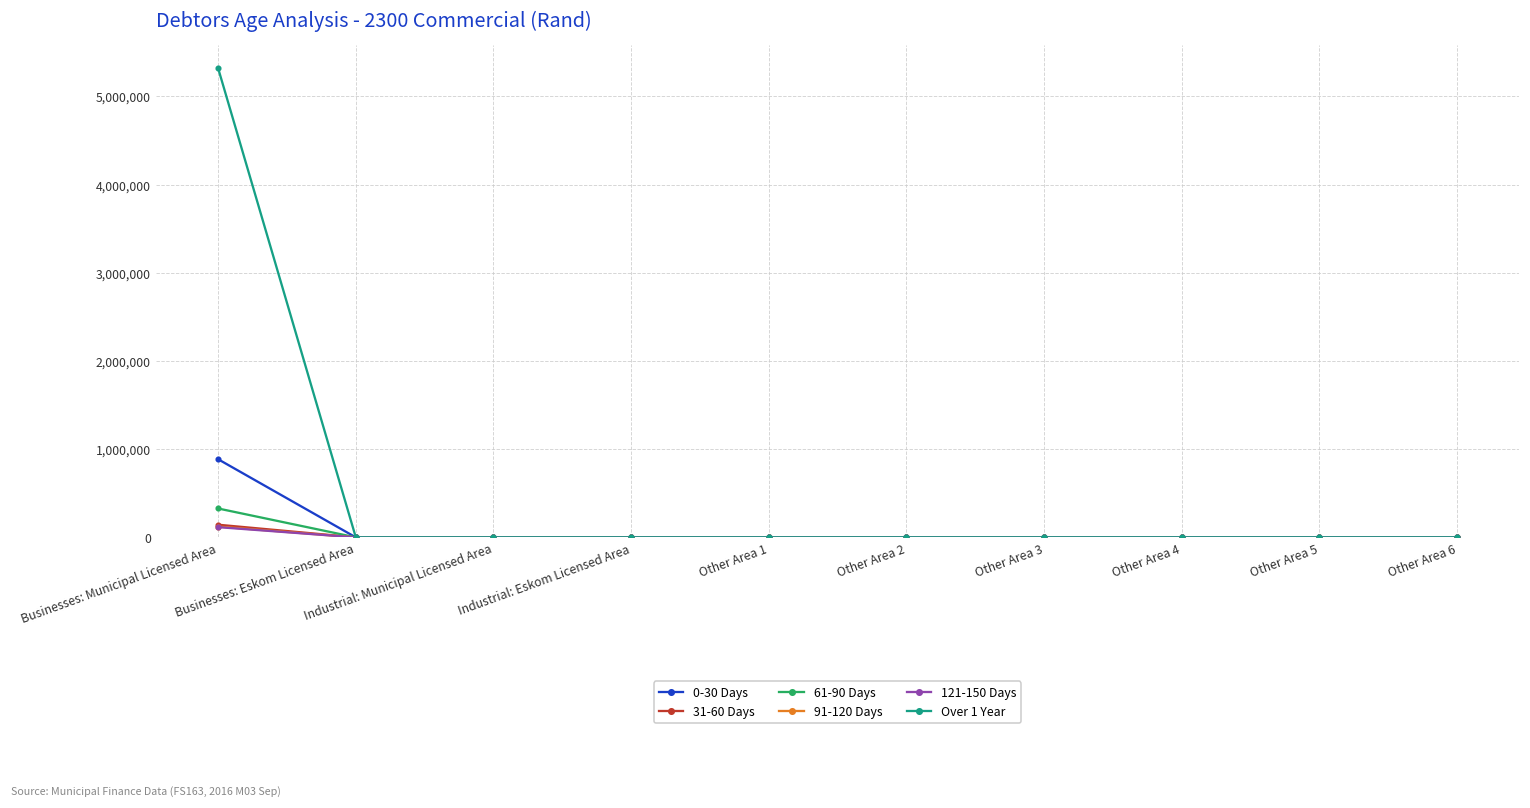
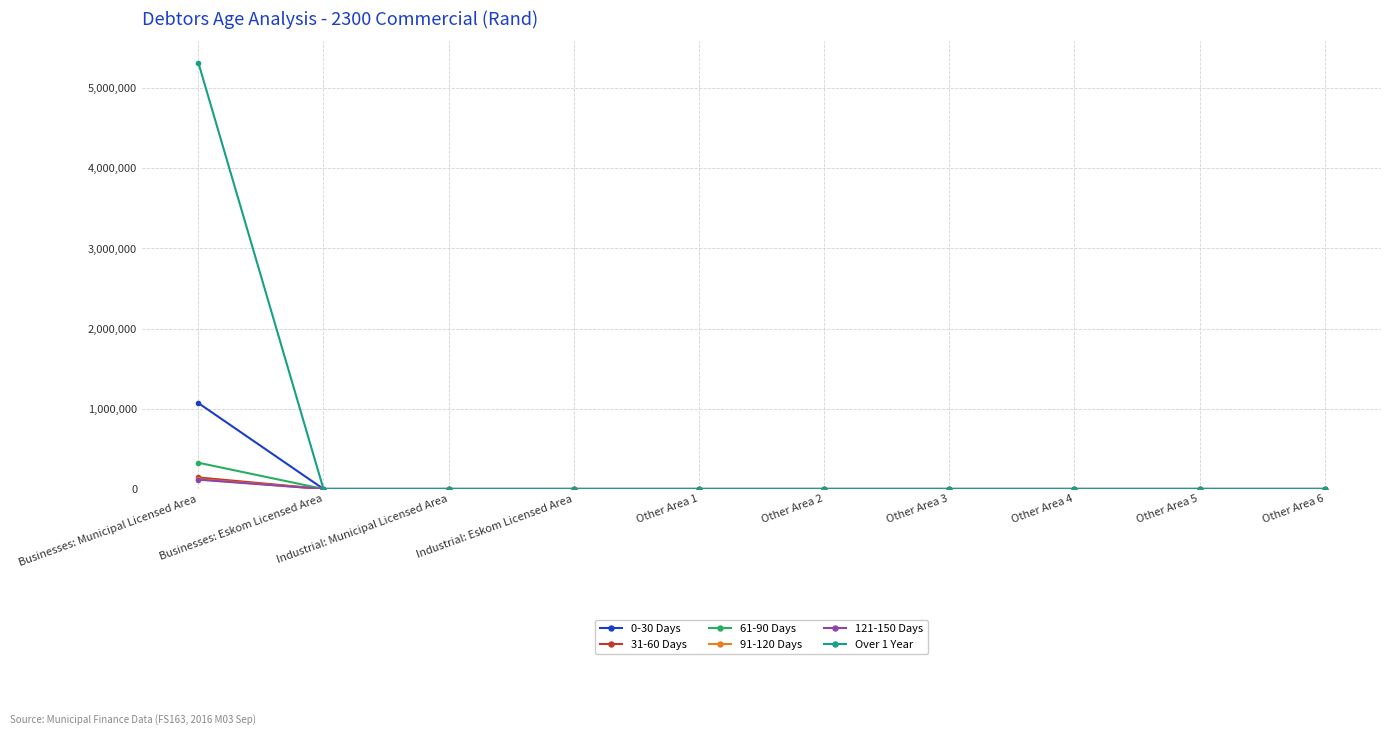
  {
    "0-30 Days": {
-     "Businesses: Municipal Licensed Area": "900,000"
+     "Businesses: Municipal Licensed Area": "1,100,000"
    }
  }
